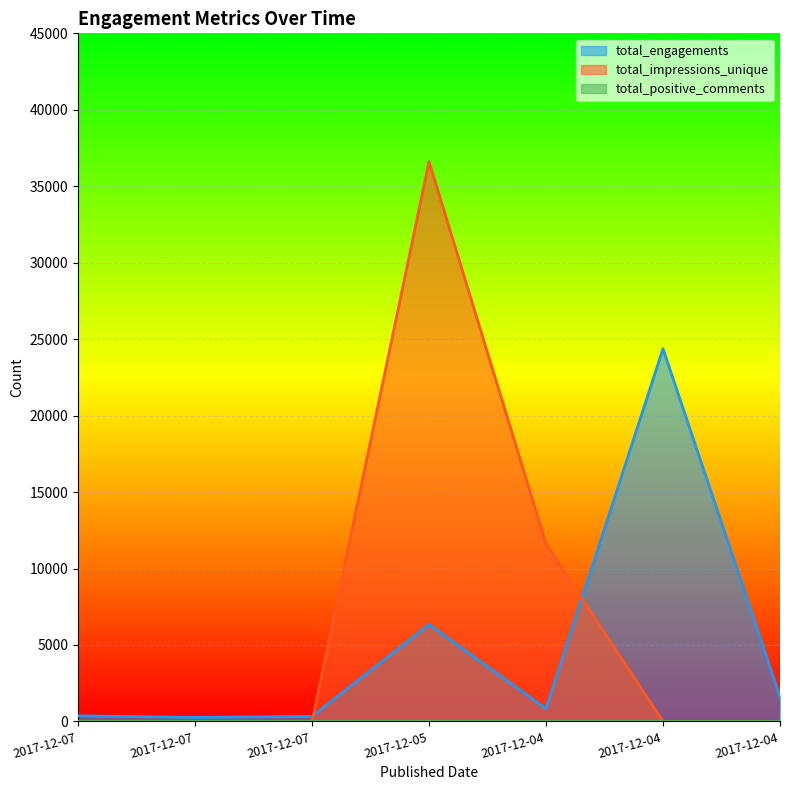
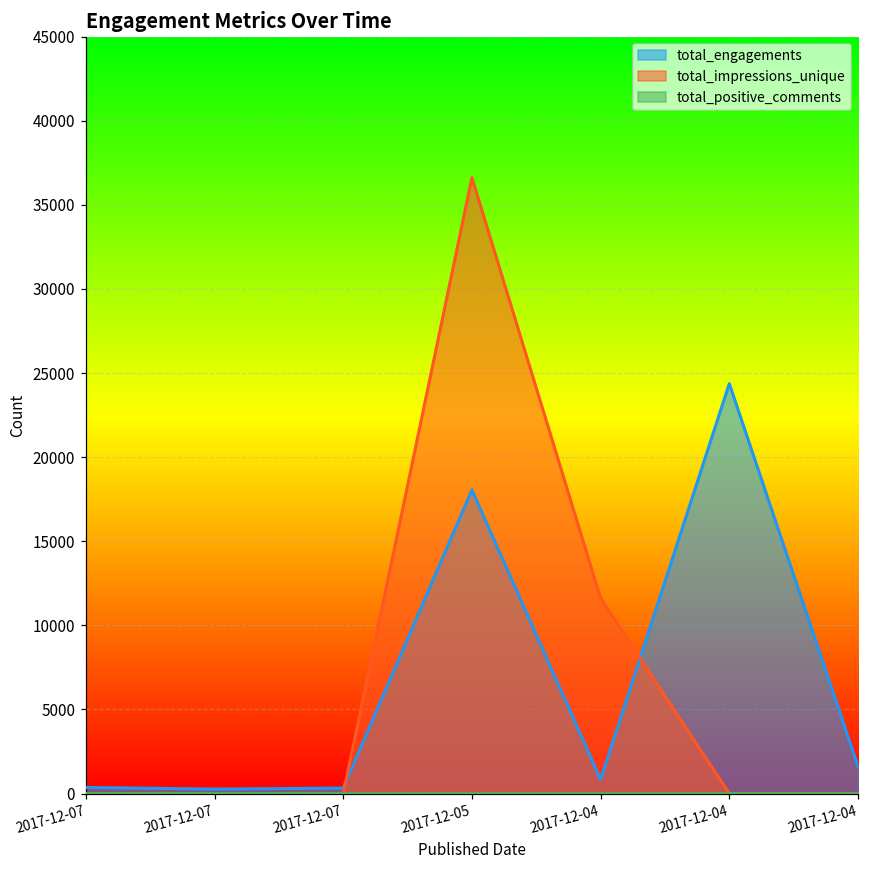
  {
    "total_engagements": {
-     "2017-12-05": 6300
+     "2017-12-05": 18000
    },
    "total_impressions_unique": {
      "2017-12-05": 36600
    },
    "total_positive_comments": {
      "2017-12-05": 0
    }
  }
